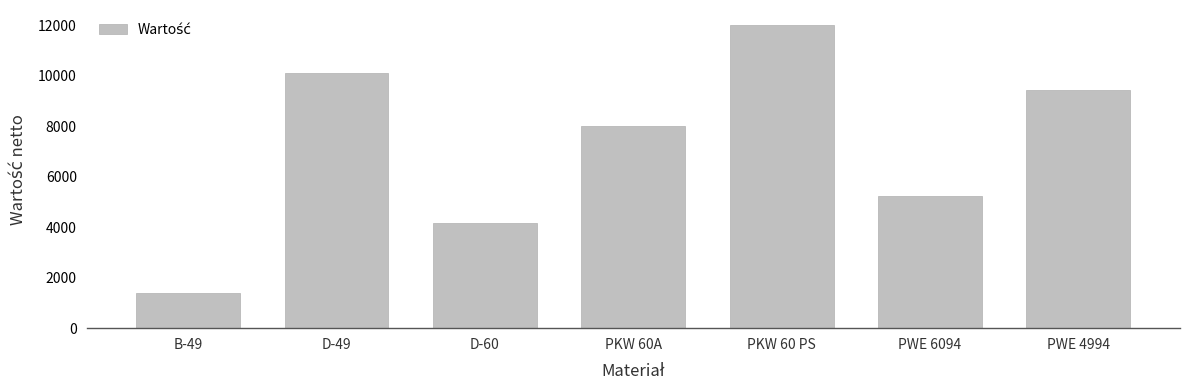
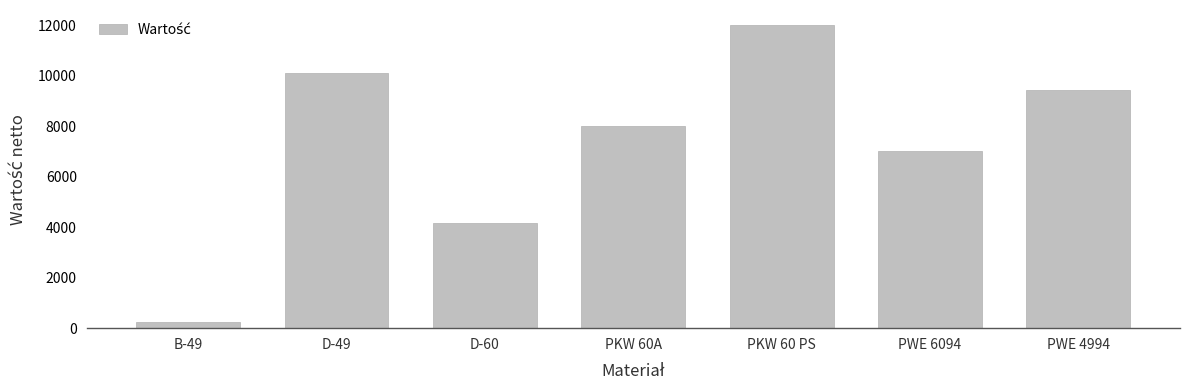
  {
-   "B-49": 1400,
+   "B-49": 200,
    "D-49": 10100,
    "D-60": 4200,
    "PKW 60A": 8000,
    "PKW 60 PS": 12000,
-   "PWE 6094": 5200,
+   "PWE 6094": 7000,
    "PWE 4994": 9400
  }
